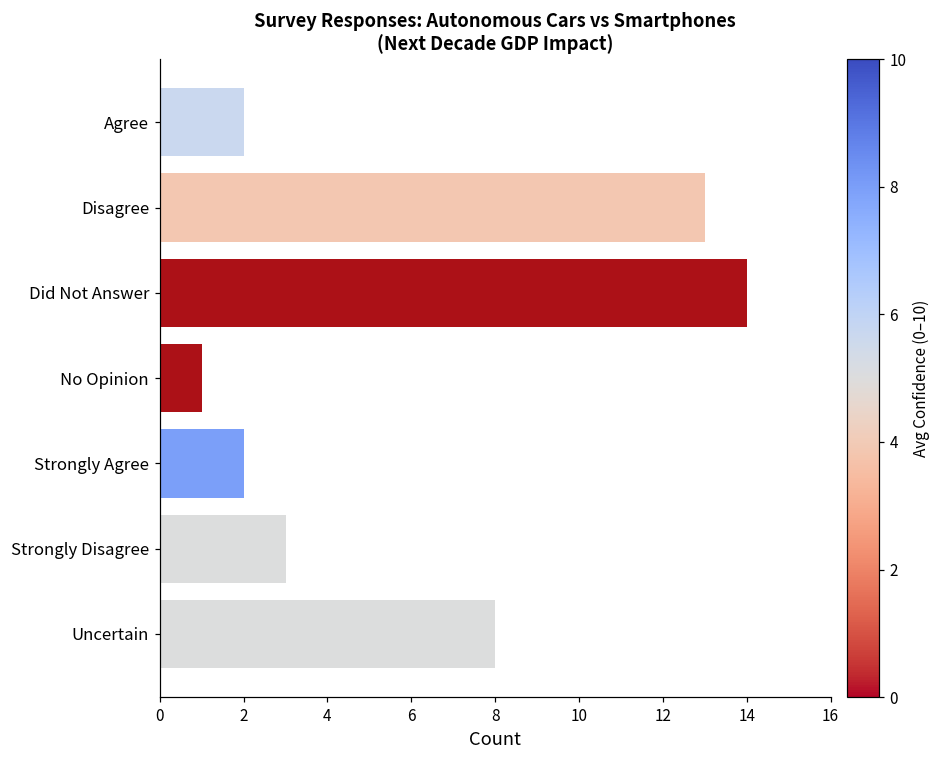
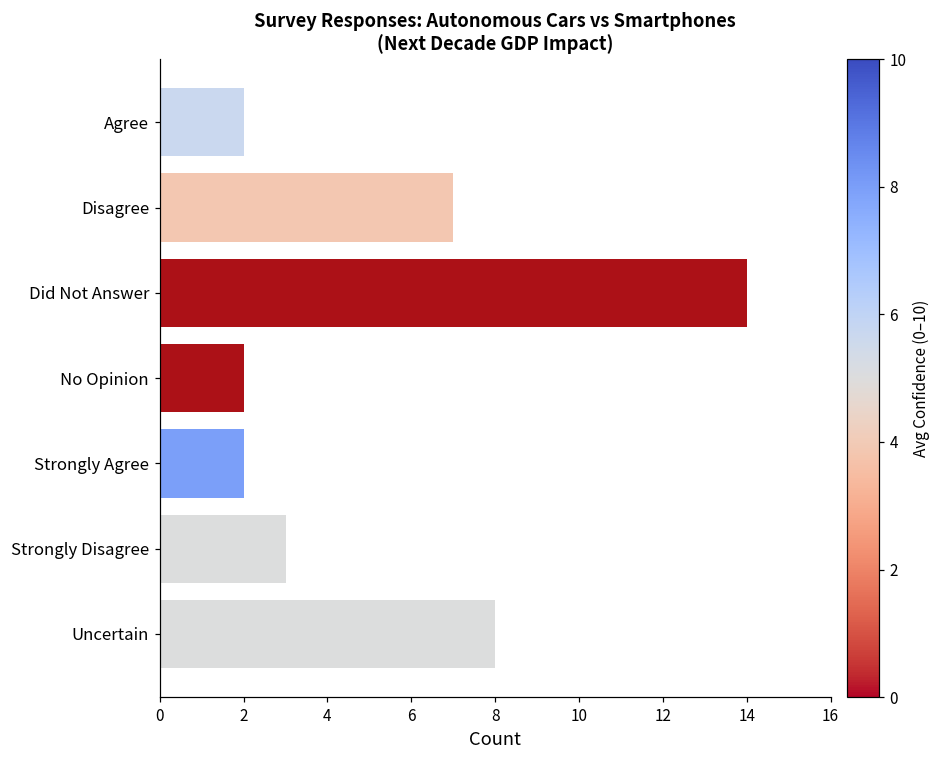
  {
    "Agree": 2,
-   "Disagree": 13,
+   "Disagree": 7,
    "Did Not Answer": 14,
-   "No Opinion": 1,
+   "No Opinion": 2,
    "Strongly Agree": 2,
    "Strongly Disagree": 3,
    "Uncertain": 8
  }
